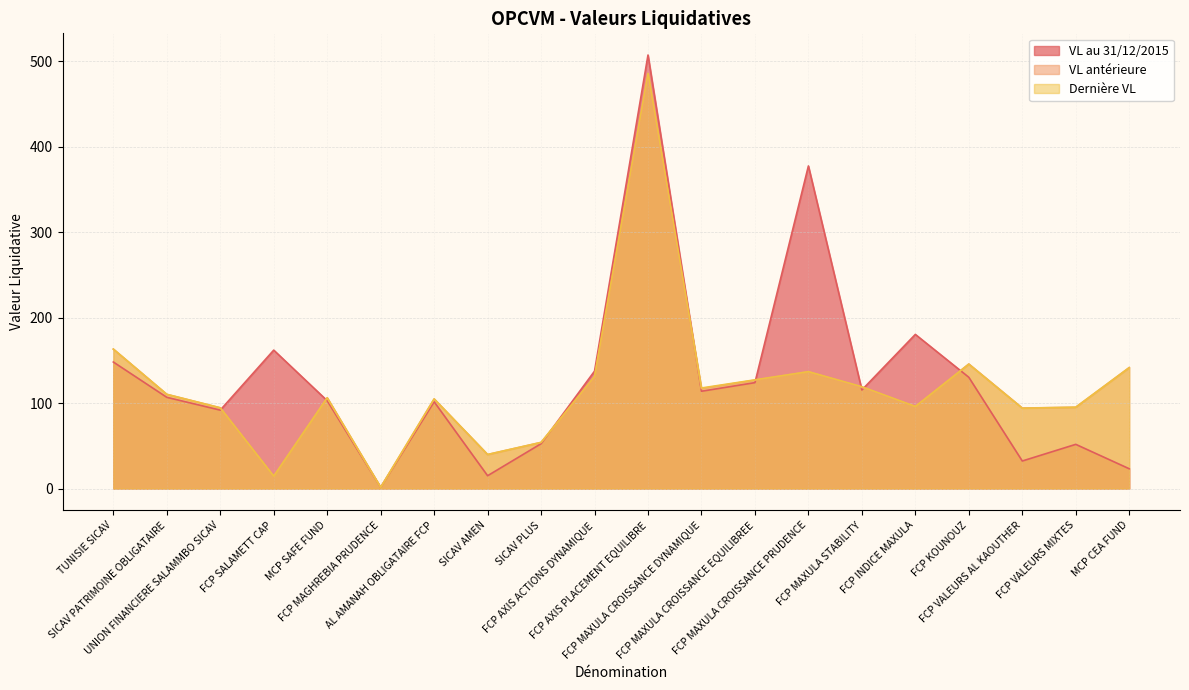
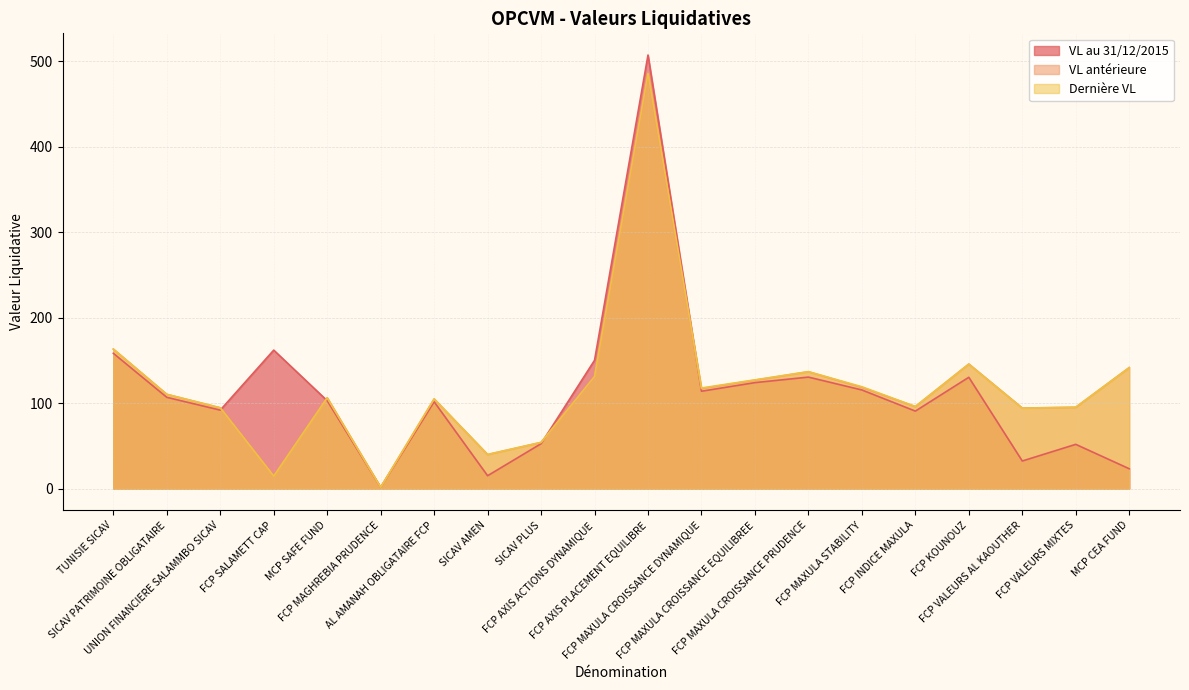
  {
    "VL au 31/12/2015": {
-     "TUNISIE SICAV": 150,
+     "TUNISIE SICAV": 160,
      "SICAV PATRIMOINE OBLIGATAIRE": 110,
      "FCP SALAMETT CAP": 160,
      "MCP SAFE FUND": 100,
      "AL AMANAH OBLIGATAIRE FCP": 100,
      "SICAV AMEN": 20,
-     "FCP AXIS ACTIONS DYNAMIQUE": 140,
+     "FCP AXIS ACTIONS DYNAMIQUE": 150,
      "FCP AXIS PLACEMENT EQUILIBRE": 510,
      "FCP MAXULA CROISSANCE DYNAMIQUE": 110,
-     "FCP MAXULA CROISSANCE PRUDENCE": 380,
+     "FCP MAXULA CROISSANCE PRUDENCE": 130,
      "FCP MAXULA STABILITY": 120,
-     "FCP INDICE MAXULA": 180,
+     "FCP INDICE MAXULA": 90,
      "FCP KOUNOUZ": 130,
      "FCP VALEURS AL KAOUTHER": 30,
      "FCP VALEURS MIXTES": 50,
      "MCP CEA FUND": 20
    }
  }
